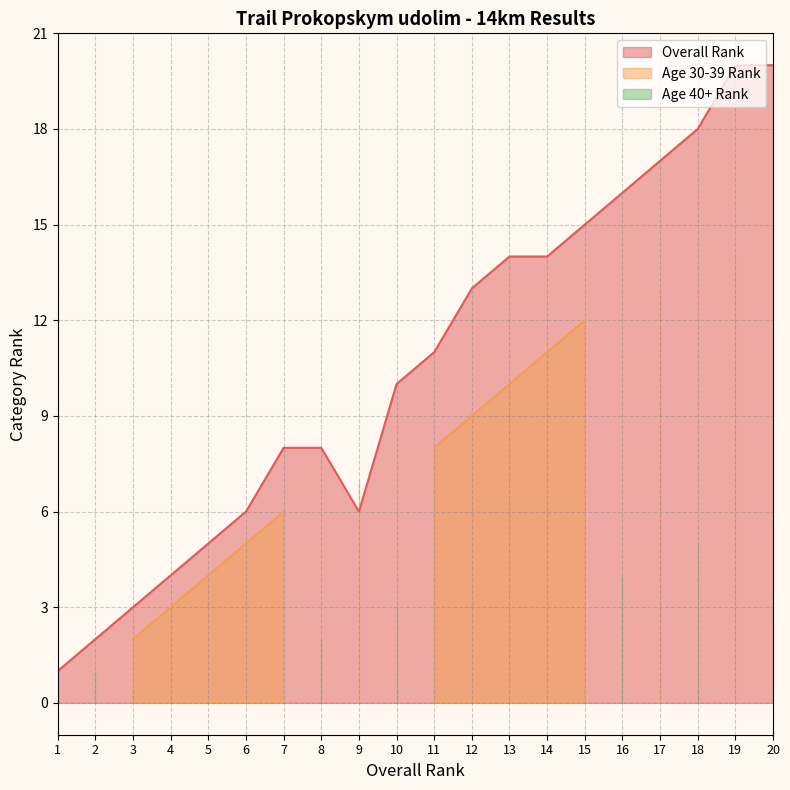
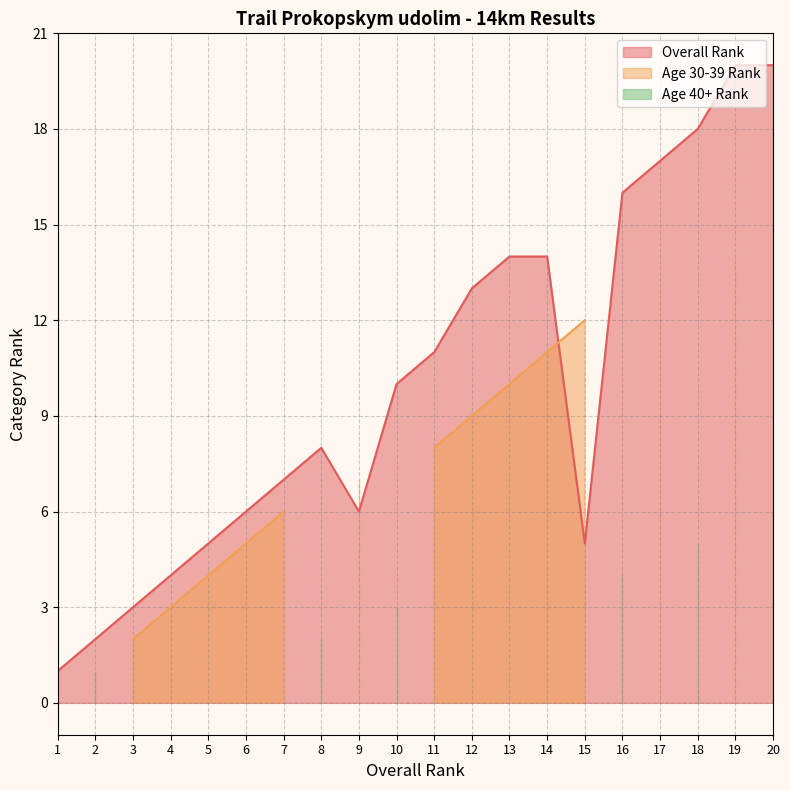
  {
    "Overall Rank": {
      "2": 2,
      "3": 3,
      "4": 4,
      "5": 5,
      "6": 6,
-     "7": 8,
+     "7": 7,
      "8": 8,
      "9": 6,
      "10": 10,
      "11": 11,
      "12": 13,
      "13": 14,
      "14": 14,
-     "15": 15,
+     "15": 5,
      "16": 16,
      "17": 17,
      "18": 18,
      "20": 20
    }
  }
